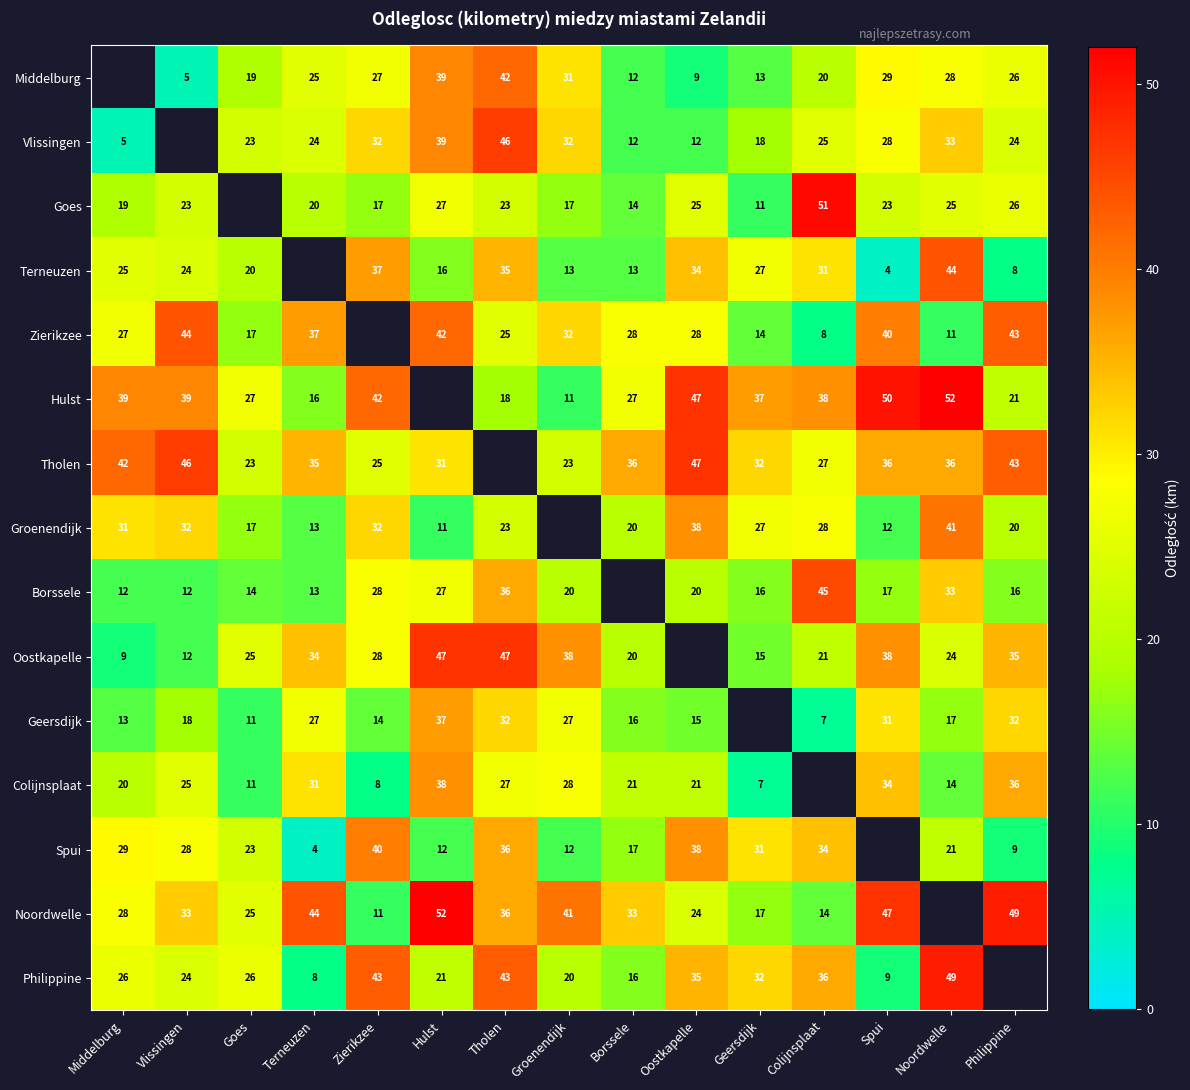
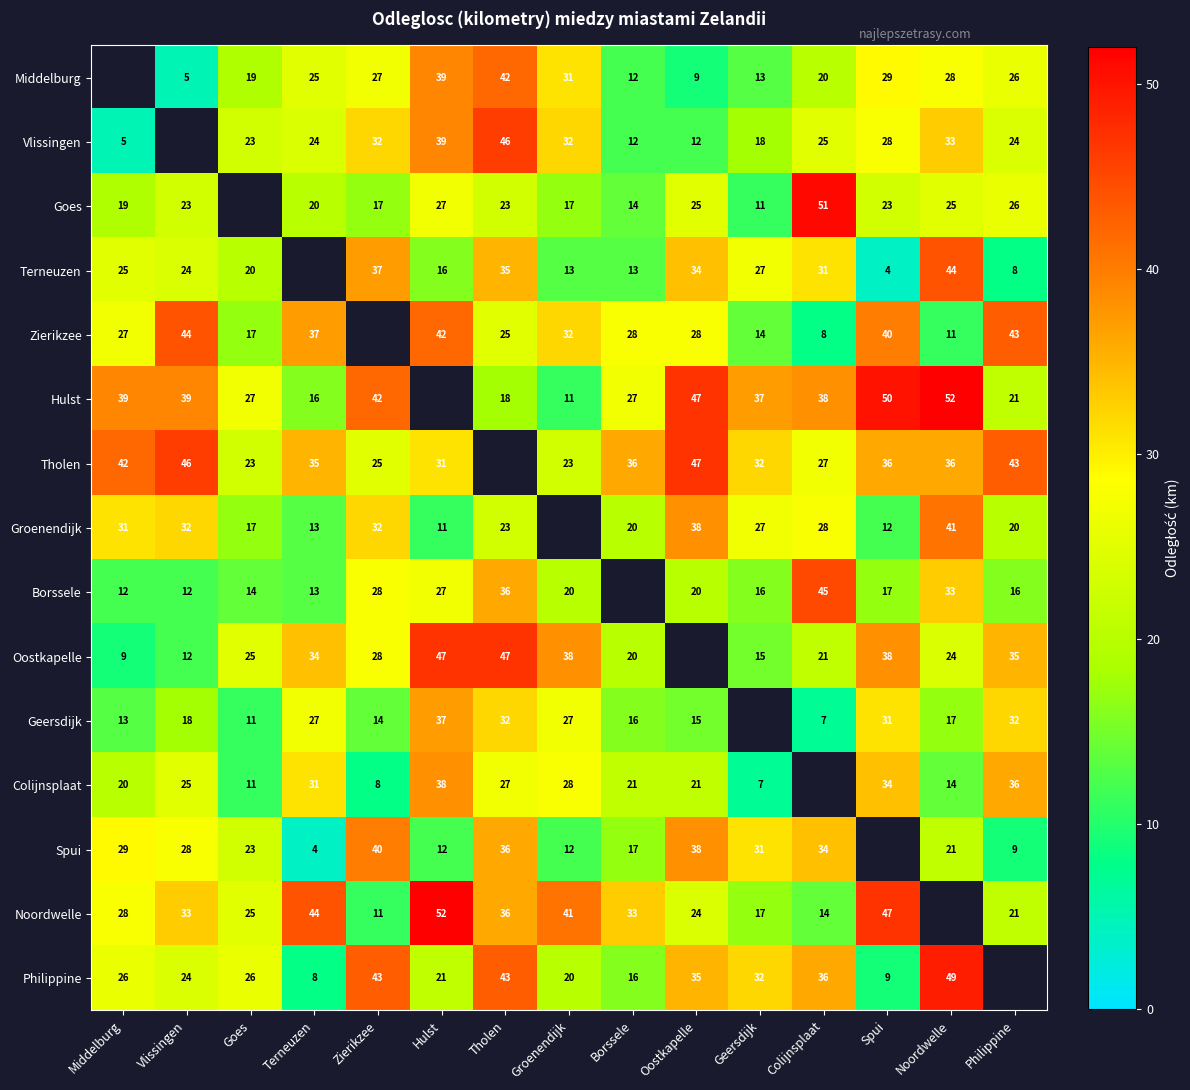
  {
    "Noordwelle": {
      "Middelburg": 28,
      "Vlissingen": 33,
      "Goes": 25,
      "Terneuzen": 44,
      "Zierikzee": 11,
      "Hulst": 52,
      "Tholen": 36,
      "Groenendijk": 41,
      "Borssele": 33,
      "Oostkapelle": 24,
      "Geersdijk": 17,
      "Colijnsplaat": 14,
      "Spui": 47,
-     "Philippine": 49
+     "Philippine": 21
    }
  }
